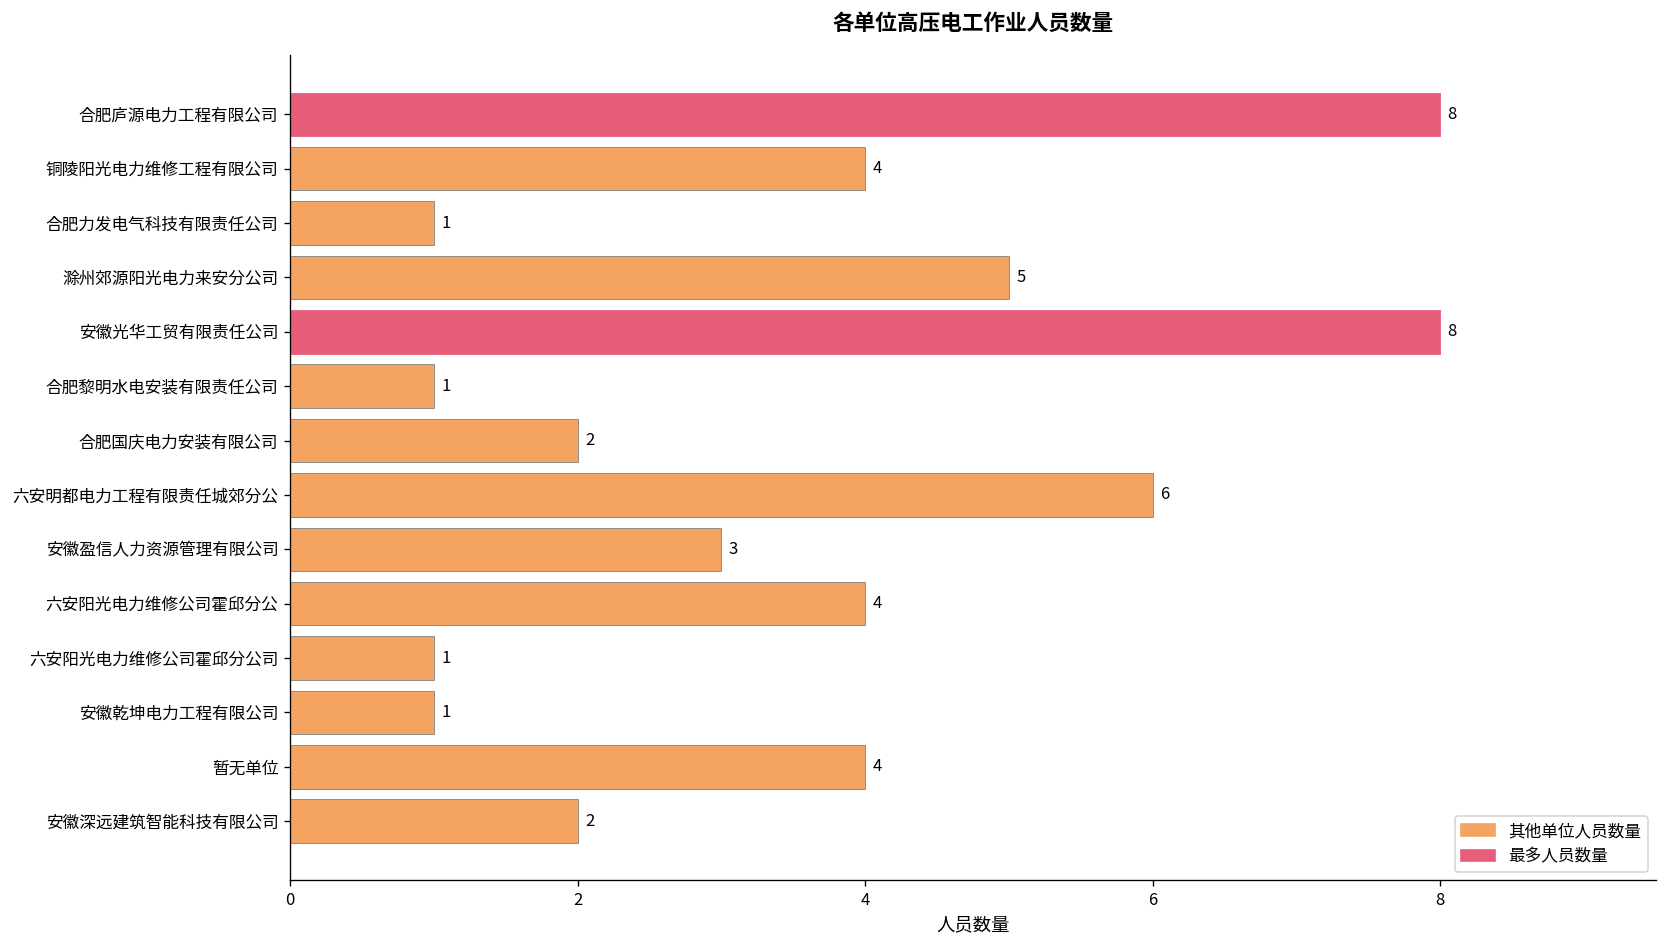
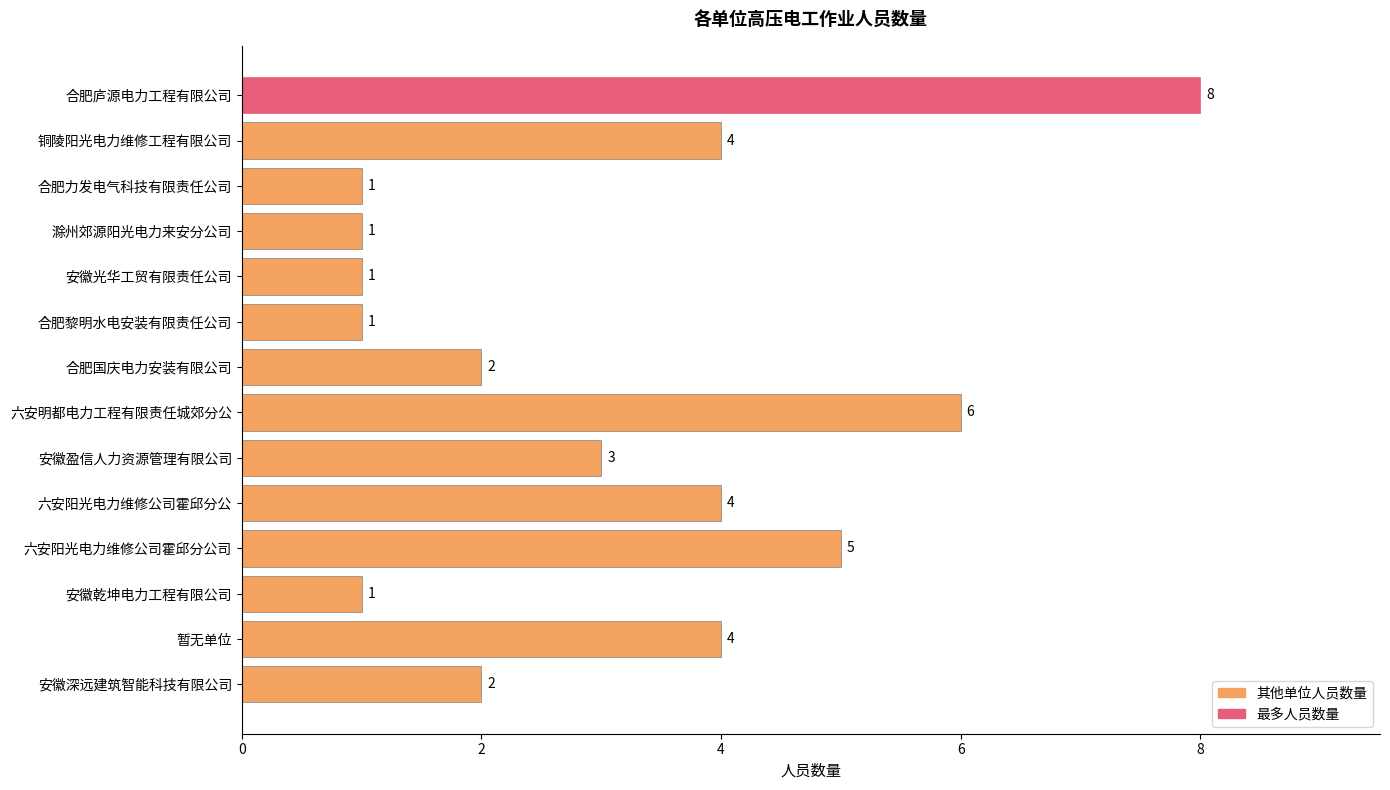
  {
    "合肥庐源电力工程有限公司": 8,
    "铜陵阳光电力维修工程有限公司": 4,
    "合肥力发电气科技有限责任公司": 1,
-   "滁州郊源阳光电力来安分公司": 5,
-   "安徽光华工贸有限责任公司": 8,
+   "滁州郊源阳光电力来安分公司": 1,
+   "安徽光华工贸有限责任公司": 1,
    "合肥黎明水电安装有限责任公司": 1,
    "合肥国庆电力安装有限公司": 2,
    "六安明都电力工程有限责任城郊分公": 6,
    "安徽盈信人力资源管理有限公司": 3,
    "六安阳光电力维修公司霍邱分公": 4,
-   "六安阳光电力维修公司霍邱分公司": 1,
+   "六安阳光电力维修公司霍邱分公司": 5,
    "安徽乾坤电力工程有限公司": 1,
    "暂无单位": 4,
    "安徽深远建筑智能科技有限公司": 2
  }
